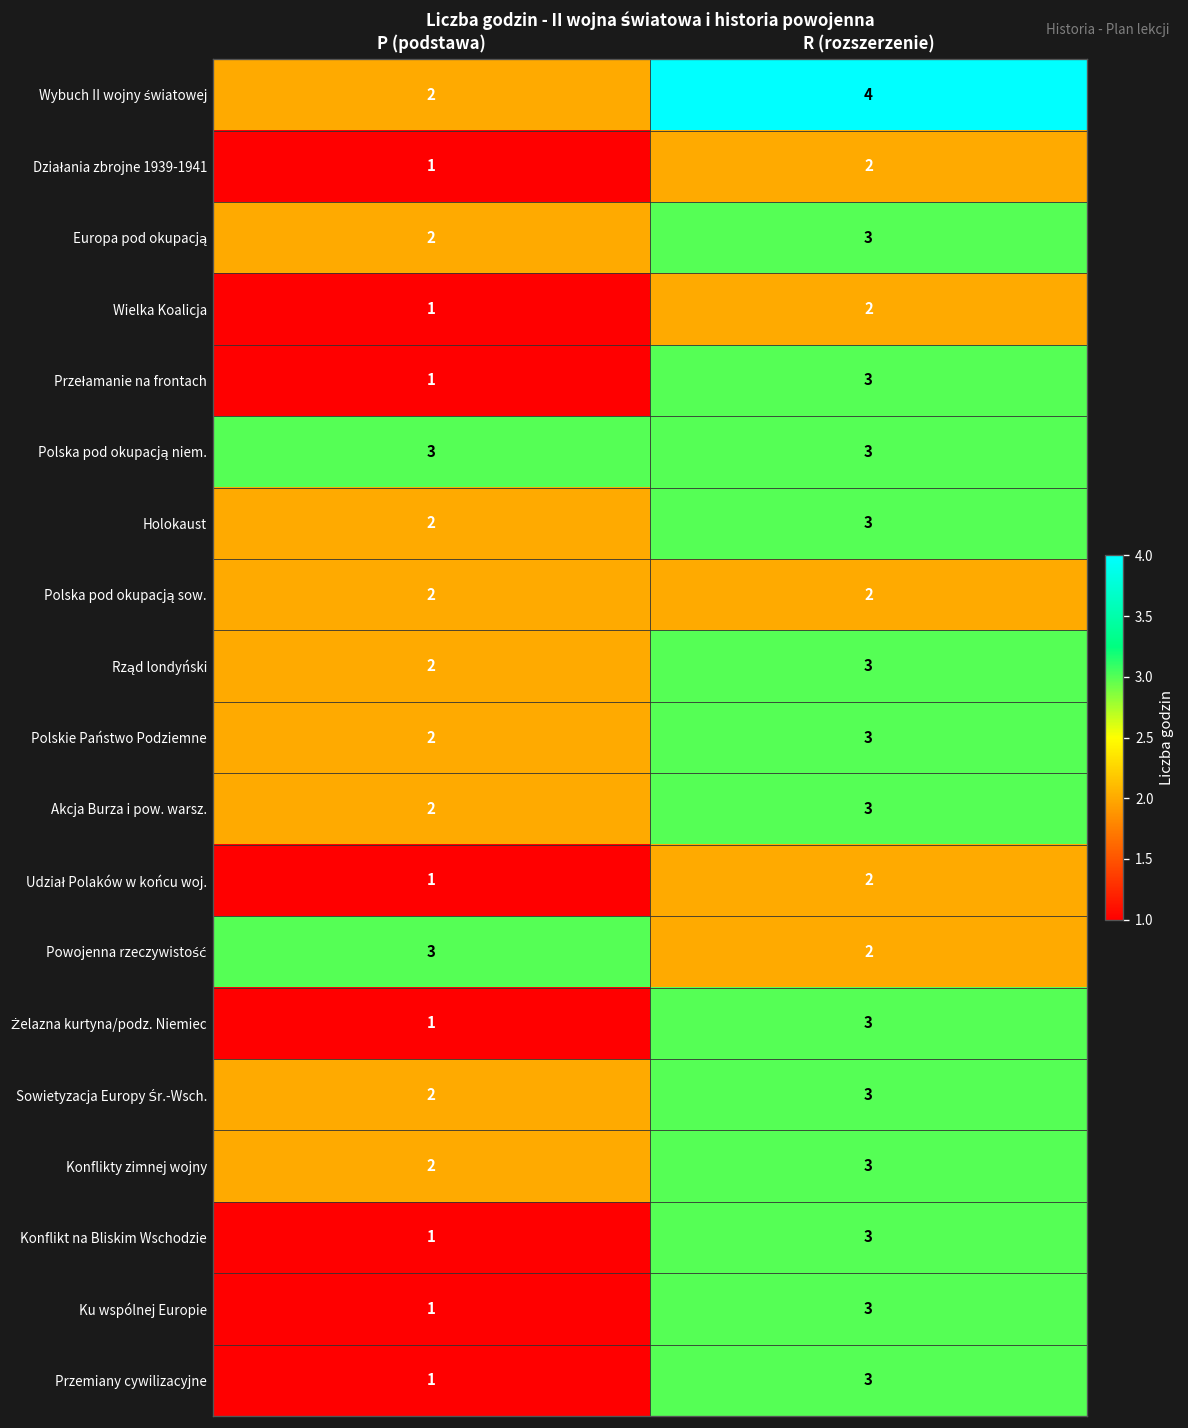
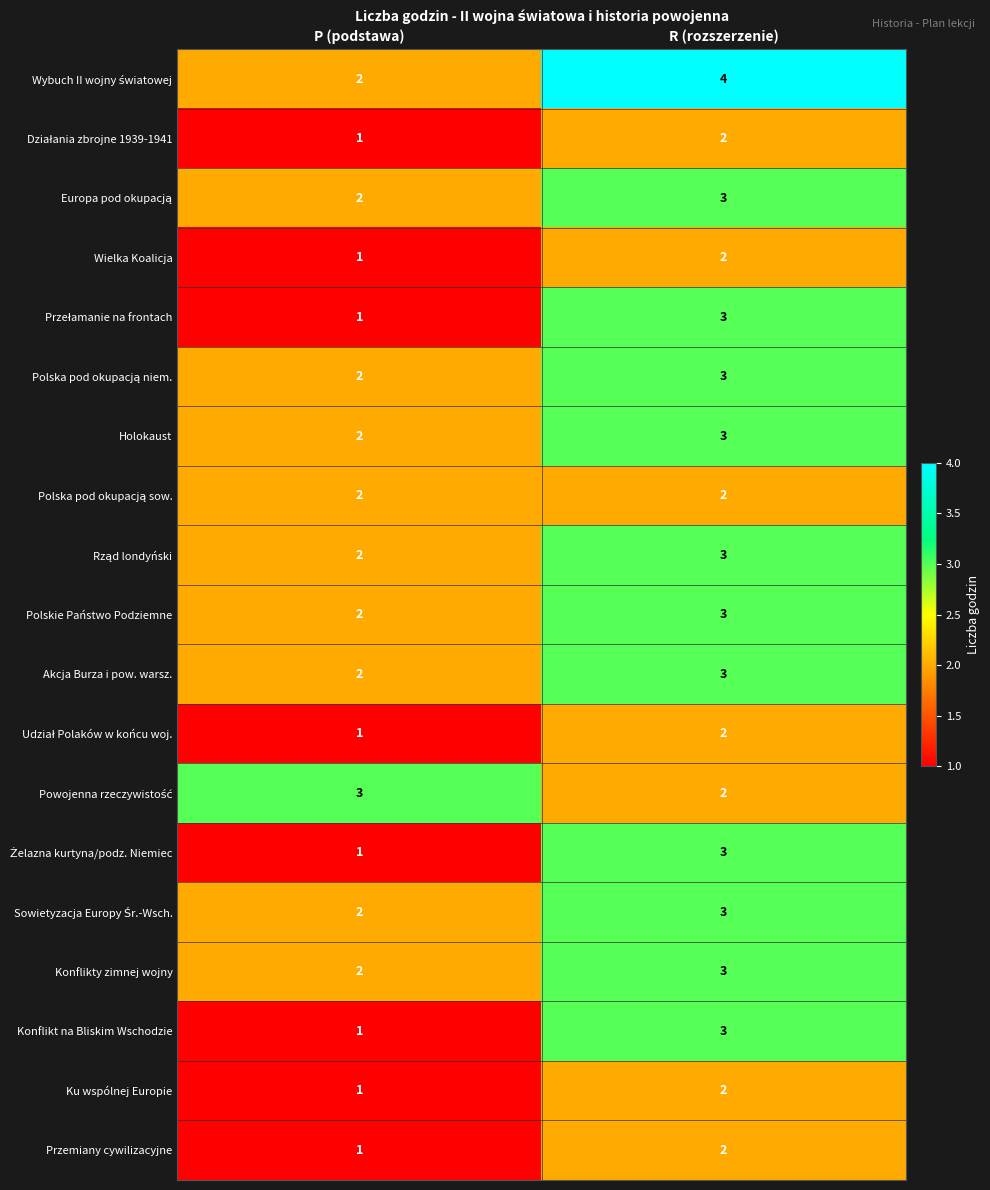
  {
    "Wybuch II wojny światowej": {
      "P (podstawa)": 2,
      "R (rozszerzenie)": 4
    },
    "Działania zbrojne 1939-1941": {
      "P (podstawa)": 1,
      "R (rozszerzenie)": 2
    },
    "Europa pod okupacją": {
      "P (podstawa)": 2,
      "R (rozszerzenie)": 3
    },
    "Wielka Koalicja": {
      "P (podstawa)": 1,
      "R (rozszerzenie)": 2
    },
    "Przełamanie na frontach": {
      "P (podstawa)": 1,
      "R (rozszerzenie)": 3
    },
    "Polska pod okupacją niem.": {
-     "P (podstawa)": 3,
+     "P (podstawa)": 2,
      "R (rozszerzenie)": 3
    },
    "Holokaust": {
      "P (podstawa)": 2,
      "R (rozszerzenie)": 3
    },
    "Polska pod okupacją sow.": {
      "P (podstawa)": 2,
      "R (rozszerzenie)": 2
    },
    "Rząd londyński": {
      "P (podstawa)": 2,
      "R (rozszerzenie)": 3
    },
    "Polskie Państwo Podziemne": {
      "P (podstawa)": 2,
      "R (rozszerzenie)": 3
    },
    "Akcja Burza i pow. warsz.": {
      "P (podstawa)": 2,
      "R (rozszerzenie)": 3
    },
    "Udział Polaków w końcu woj.": {
      "P (podstawa)": 1,
      "R (rozszerzenie)": 2
    },
    "Powojenna rzeczywistość": {
      "P (podstawa)": 3,
      "R (rozszerzenie)": 2
    },
    "Żelazna kurtyna/podz. Niemiec": {
      "P (podstawa)": 1,
      "R (rozszerzenie)": 3
    },
    "Sowietyzacja Europy Śr.-Wsch.": {
      "P (podstawa)": 2,
      "R (rozszerzenie)": 3
    },
    "Konflikty zimnej wojny": {
      "P (podstawa)": 2,
      "R (rozszerzenie)": 3
    },
    "Konflikt na Bliskim Wschodzie": {
      "P (podstawa)": 1,
      "R (rozszerzenie)": 3
    },
    "Ku wspólnej Europie": {
      "P (podstawa)": 1,
-     "R (rozszerzenie)": 3
+     "R (rozszerzenie)": 2
    },
    "Przemiany cywilizacyjne": {
      "P (podstawa)": 1,
-     "R (rozszerzenie)": 3
+     "R (rozszerzenie)": 2
    }
  }
